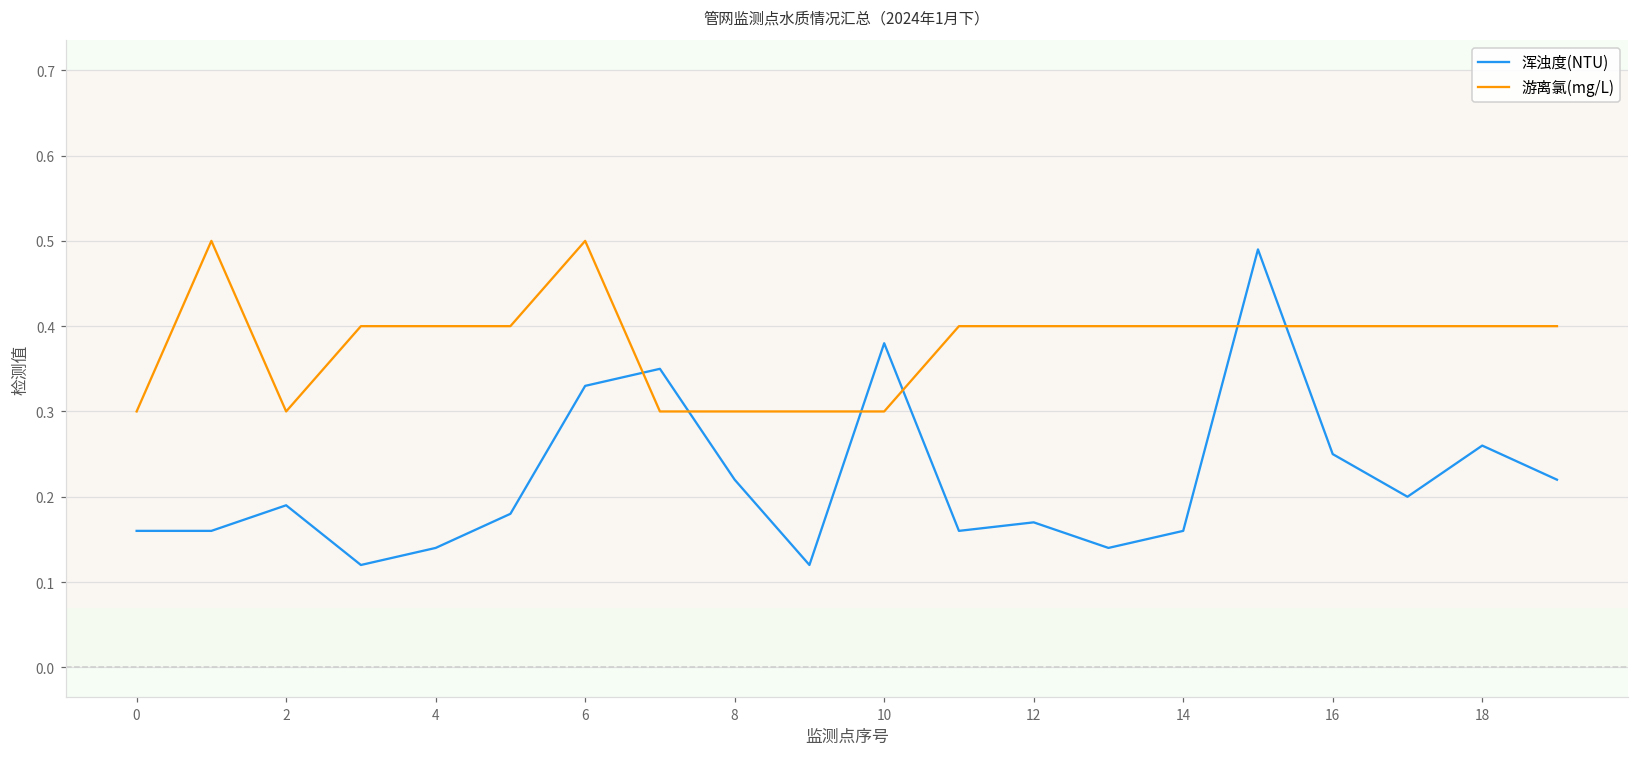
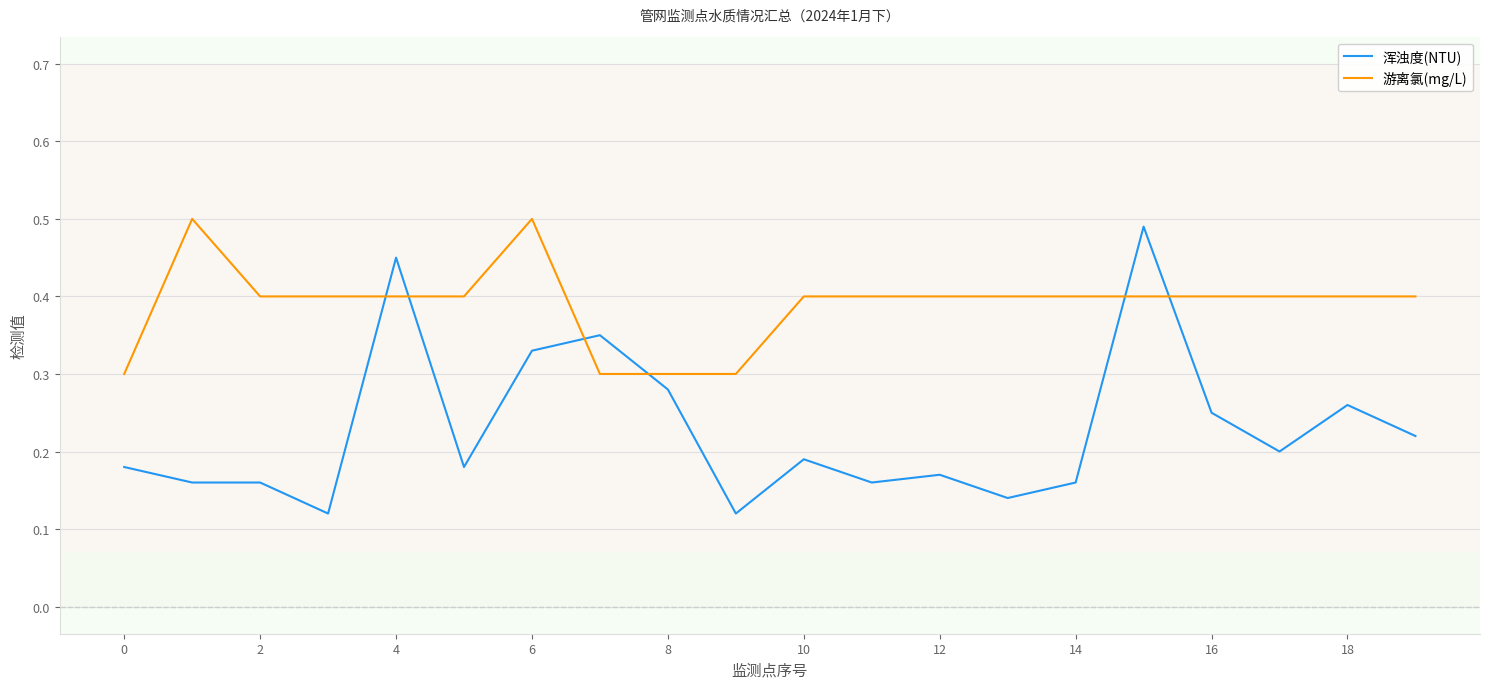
  {
    "浑浊度(NTU)": {
-     "0": 0.16,
-     "2": 0.19,
-     "4": 0.14,
+     "0": 0.18,
+     "2": 0.16,
+     "4": 0.45,
      "6": 0.33,
-     "8": 0.22,
-     "10": 0.38,
+     "8": 0.28,
+     "10": 0.19,
      "12": 0.17,
      "14": 0.16,
      "16": 0.25,
      "18": 0.26
    },
    "游离氯(mg/L)": {
      "0": 0.3,
-     "2": 0.3,
+     "2": 0.4,
      "4": 0.4,
      "6": 0.5,
      "8": 0.3,
-     "10": 0.3,
+     "10": 0.4,
      "12": 0.4,
      "14": 0.4,
      "16": 0.4,
      "18": 0.4
    }
  }
